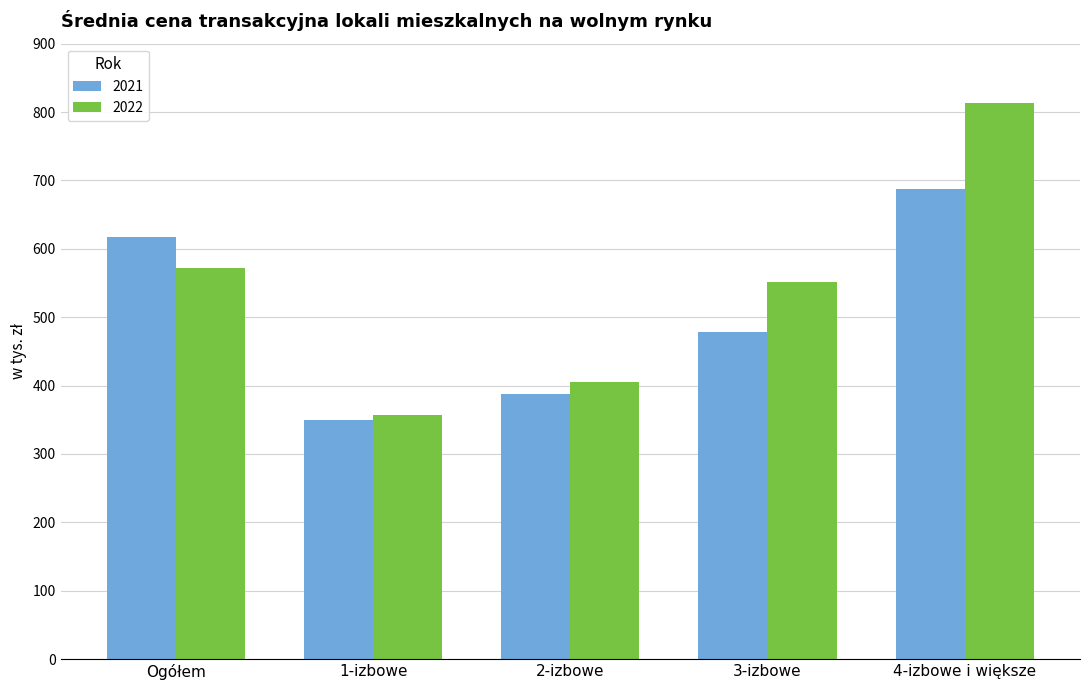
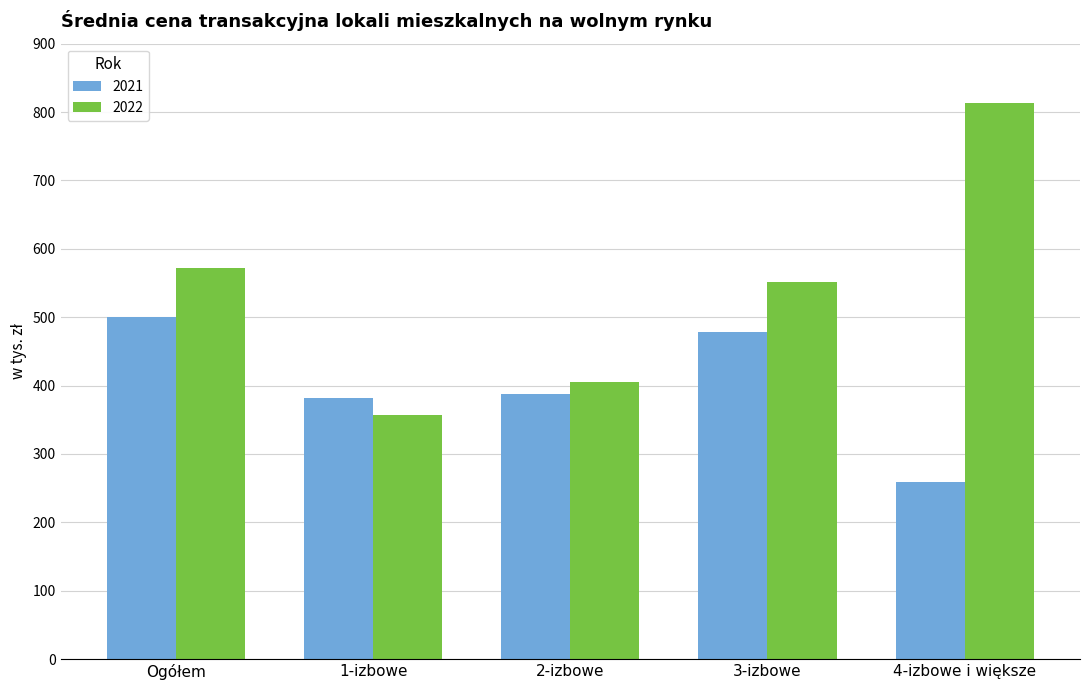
  {
    "2021": {
-     "Ogółem": 620,
-     "1-izbowe": 350,
+     "Ogółem": 500,
+     "1-izbowe": 380,
      "2-izbowe": 390,
      "3-izbowe": 480,
-     "4-izbowe i większe": 690
+     "4-izbowe i większe": 260
    },
    "2022": {
      "Ogółem": 570,
      "1-izbowe": 360,
      "2-izbowe": 410,
      "3-izbowe": 550,
      "4-izbowe i większe": 810
    }
  }
